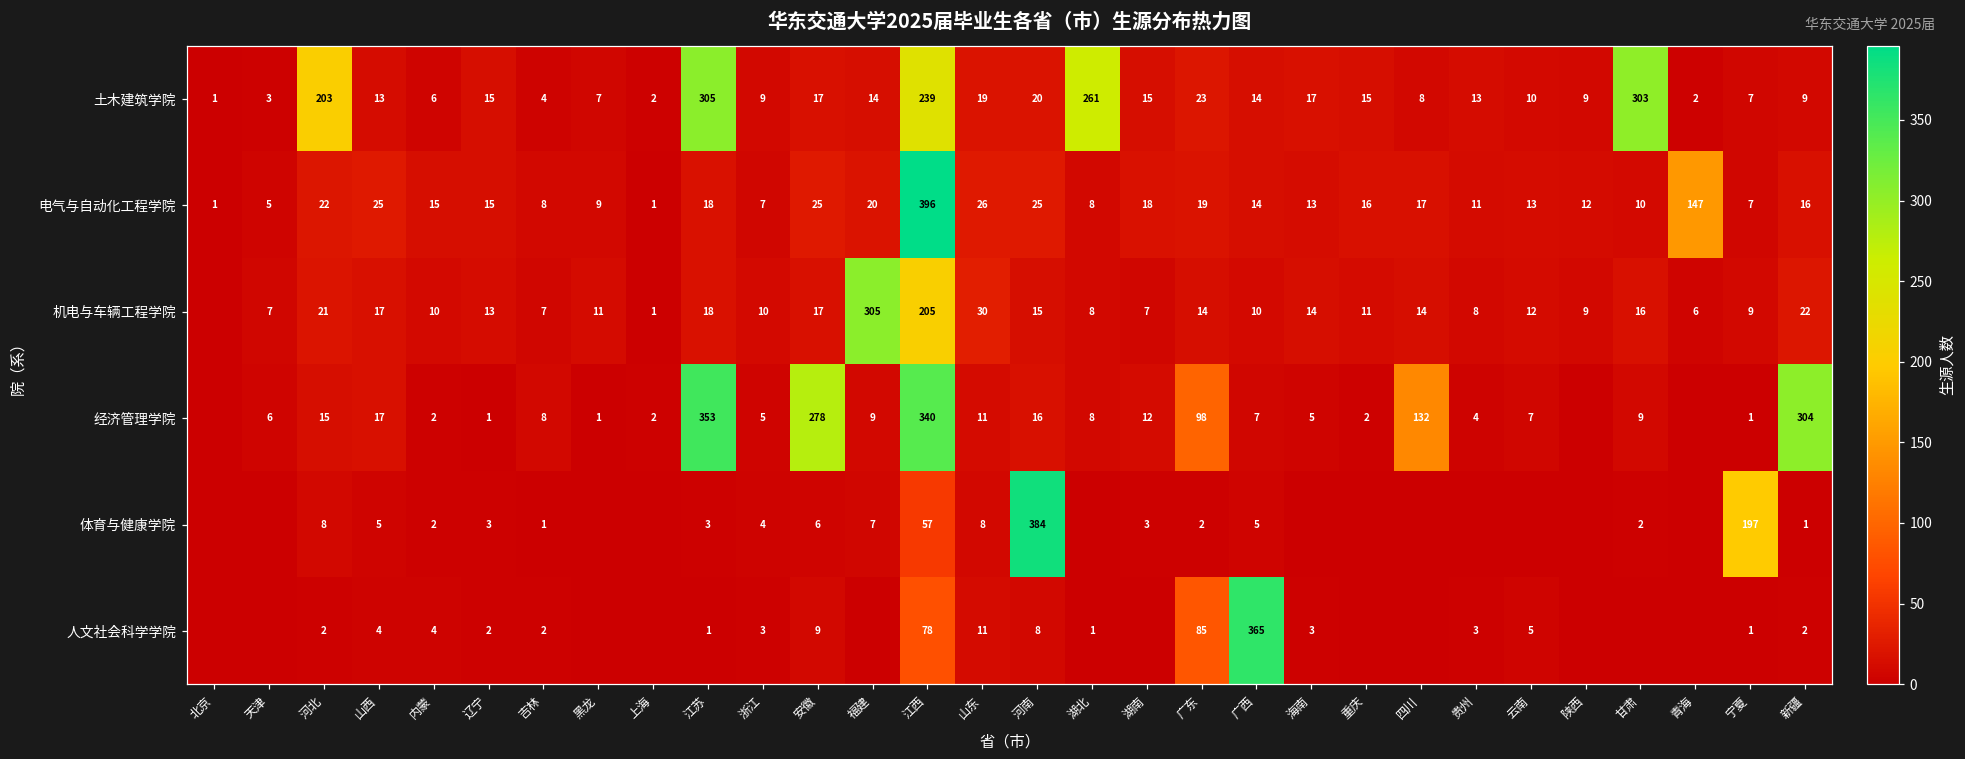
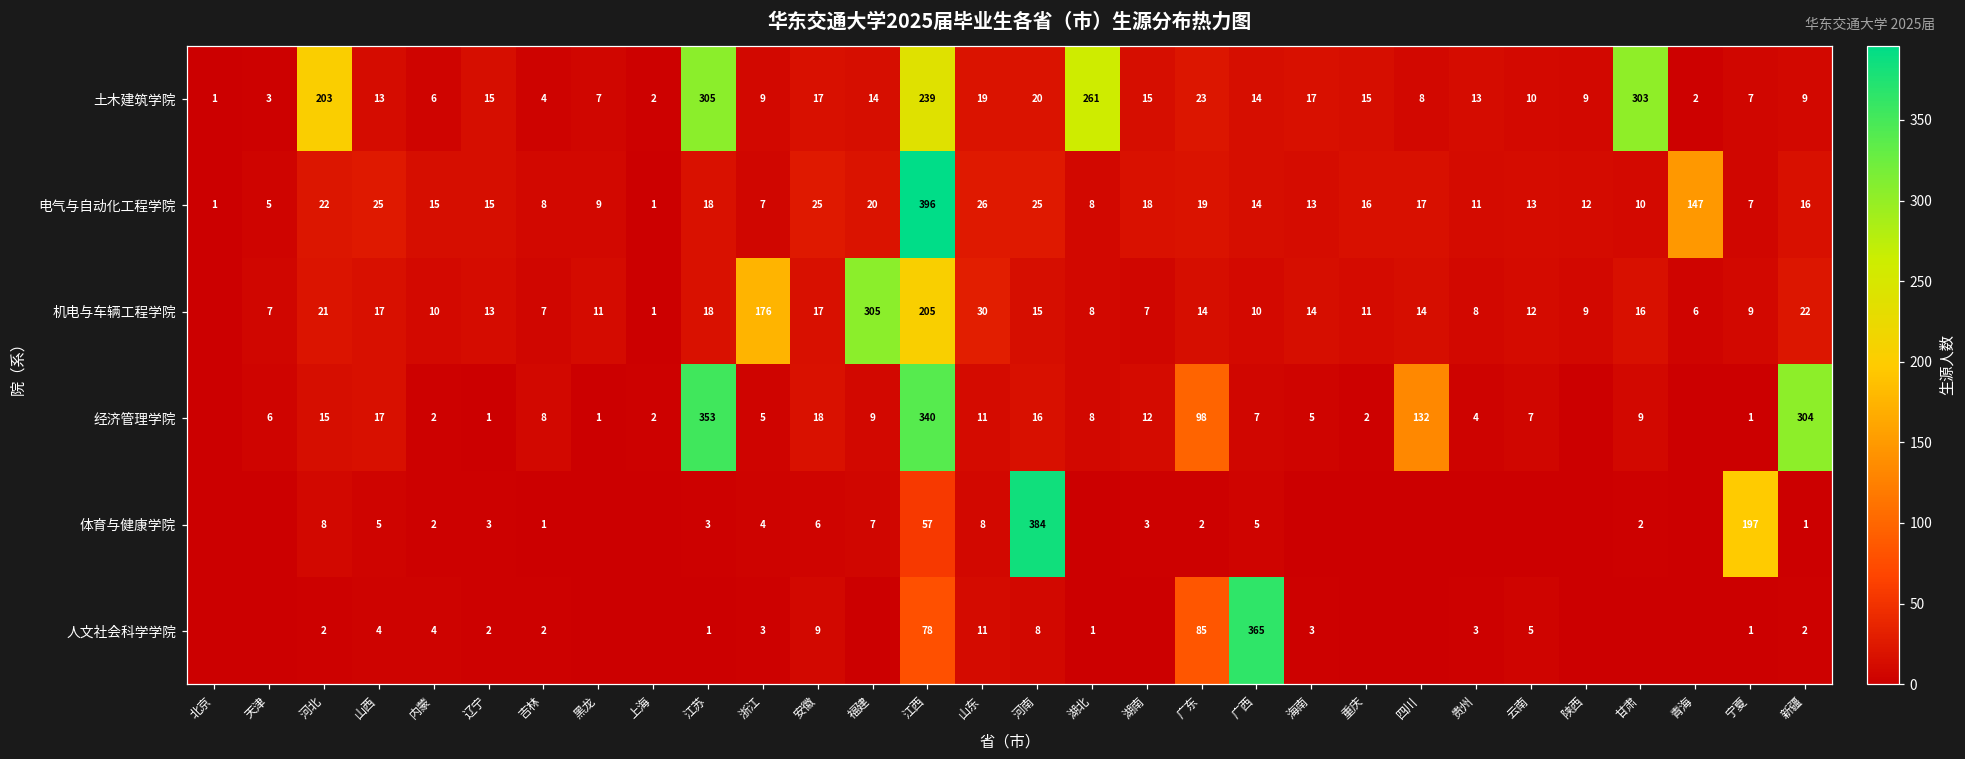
  {
    "土木建筑学院": {
      "北京": 1,
      "天津": 3,
      "河北": 203,
      "山西": 13,
      "内蒙": 6,
      "辽宁": 15,
      "吉林": 4,
      "黑龙": 7,
      "上海": 2,
      "江苏": 305,
      "浙江": 9,
      "安徽": 17,
      "福建": 14,
      "江西": 239,
      "山东": 19,
      "河南": 20,
      "湖北": 261,
      "湖南": 15,
      "广东": 23,
      "广西": 14,
      "海南": 17,
      "重庆": 15,
      "四川": 8,
      "贵州": 13,
      "云南": 10,
      "陕西": 9,
      "甘肃": 303,
      "青海": 2,
      "宁夏": 7,
      "新疆": 9
    },
    "电气与自动化工程学院": {
      "北京": 1,
      "天津": 5,
      "河北": 22,
      "山西": 25,
      "内蒙": 15,
      "辽宁": 15,
      "吉林": 8,
      "黑龙": 9,
      "上海": 1,
      "江苏": 18,
      "浙江": 7,
      "安徽": 25,
      "福建": 20,
      "江西": 396,
      "山东": 26,
      "河南": 25,
      "湖北": 8,
      "湖南": 18,
      "广东": 19,
      "广西": 14,
      "海南": 13,
      "重庆": 16,
      "四川": 17,
      "贵州": 11,
      "云南": 13,
      "陕西": 12,
      "甘肃": 10,
      "青海": 147,
      "宁夏": 7,
      "新疆": 16
    },
    "机电与车辆工程学院": {
      "天津": 7,
      "河北": 21,
      "山西": 17,
      "内蒙": 10,
      "辽宁": 13,
      "吉林": 7,
      "黑龙": 11,
      "上海": 1,
      "江苏": 18,
-     "浙江": 10,
+     "浙江": 176,
      "安徽": 17,
      "福建": 305,
      "江西": 205,
      "山东": 30,
      "河南": 15,
      "湖北": 8,
      "湖南": 7,
      "广东": 14,
      "广西": 10,
      "海南": 14,
      "重庆": 11,
      "四川": 14,
      "贵州": 8,
      "云南": 12,
      "陕西": 9,
      "甘肃": 16,
      "青海": 6,
      "宁夏": 9,
      "新疆": 22
    },
    "经济管理学院": {
      "天津": 6,
      "河北": 15,
      "山西": 17,
      "内蒙": 2,
      "辽宁": 1,
      "吉林": 8,
      "黑龙": 1,
      "上海": 2,
      "江苏": 353,
      "浙江": 5,
-     "安徽": 278,
+     "安徽": 18,
      "福建": 9,
      "江西": 340,
      "山东": 11,
      "河南": 16,
      "湖北": 8,
      "湖南": 12,
      "广东": 98,
      "广西": 7,
      "海南": 5,
      "重庆": 2,
      "四川": 132,
      "贵州": 4,
      "云南": 7,
      "甘肃": 9,
      "宁夏": 1,
      "新疆": 304
    },
    "体育与健康学院": {
      "河北": 8,
      "山西": 5,
      "内蒙": 2,
      "辽宁": 3,
      "吉林": 1,
      "江苏": 3,
      "浙江": 4,
      "安徽": 6,
      "福建": 7,
      "江西": 57,
      "山东": 8,
      "河南": 384,
      "湖南": 3,
      "广东": 2,
      "广西": 5,
      "甘肃": 2,
      "宁夏": 197,
      "新疆": 1
    },
    "人文社会科学学院": {
      "河北": 2,
      "山西": 4,
      "内蒙": 4,
      "辽宁": 2,
      "吉林": 2,
      "江苏": 1,
      "浙江": 3,
      "安徽": 9,
      "江西": 78,
      "山东": 11,
      "河南": 8,
      "湖北": 1,
      "广东": 85,
      "广西": 365,
      "海南": 3,
      "贵州": 3,
      "云南": 5,
      "宁夏": 1,
      "新疆": 2
    }
  }
